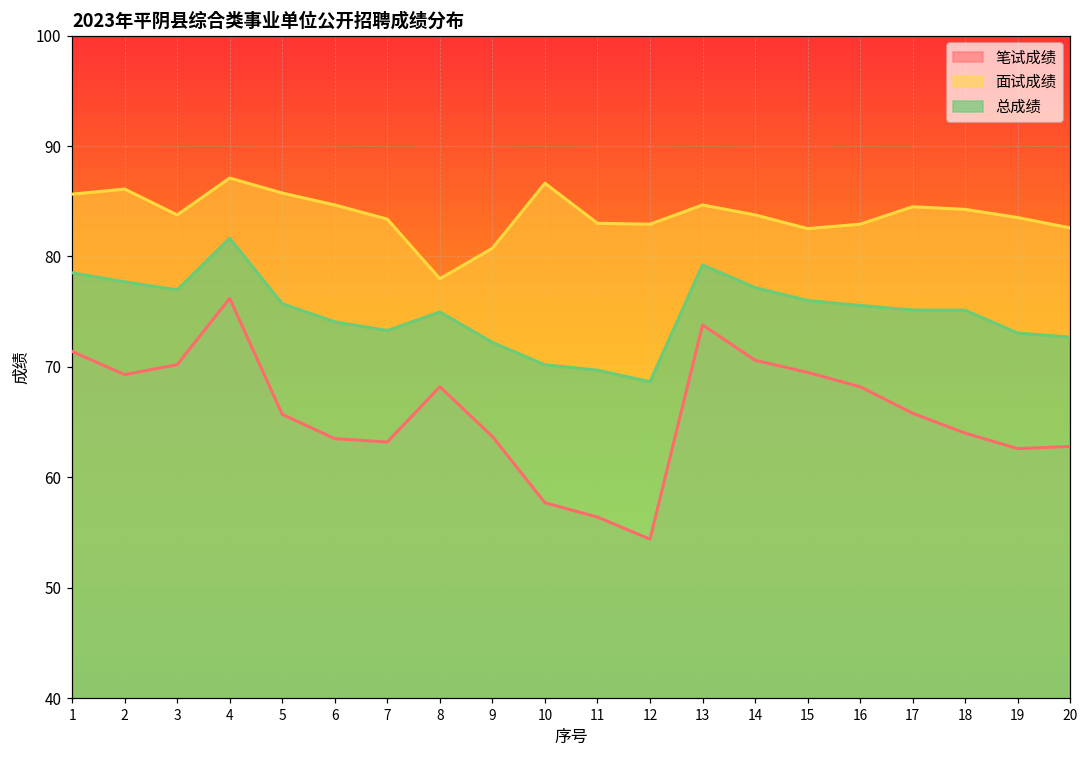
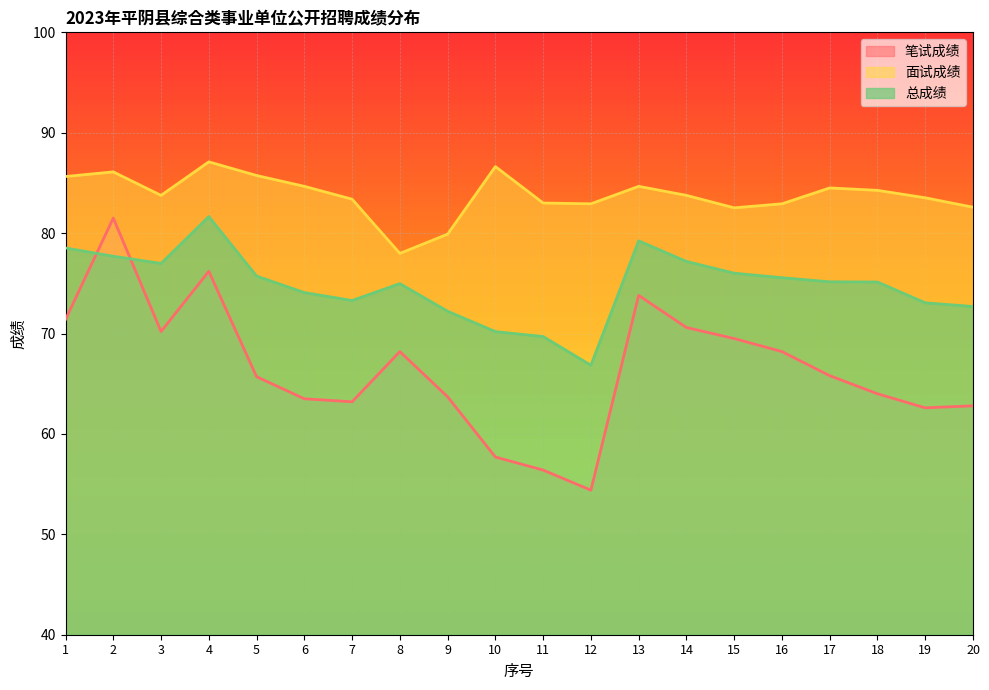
  {
    "笔试成绩": {
      "1": 71.4,
-     "2": 69.3,
+     "2": 81.5,
      "3": 70.2,
      "4": 76.2,
      "5": 65.7,
      "6": 63.5,
      "7": 63.2,
      "8": 68.2,
      "9": 63.7,
      "10": 57.7,
      "11": 56.4,
      "12": 54.4,
      "13": 73.8,
      "14": 70.6,
      "15": 69.5,
      "16": 68.2,
      "17": 65.8,
      "18": 64.0,
      "19": 62.6,
      "20": 62.8
    },
    "面试成绩": {
      "1": 85.6,
      "2": 86.1,
      "3": 83.8,
      "4": 87.1,
      "5": 85.7,
      "6": 84.7,
      "7": 83.4,
      "8": 78.0,
-     "9": 80.7,
+     "9": 79.9,
      "10": 86.6,
      "11": 83.0,
      "12": 82.9,
      "13": 84.7,
      "14": 83.8,
      "15": 82.5,
      "16": 82.9,
      "17": 84.5,
      "18": 84.3,
      "19": 83.5,
      "20": 82.6
    },
    "总成绩": {
      "1": 78.5,
      "2": 77.7,
      "3": 77.0,
      "4": 81.7,
      "5": 75.7,
      "6": 74.1,
      "7": 73.3,
      "8": 75.0,
      "9": 72.2,
      "10": 70.2,
      "11": 69.7,
-     "12": 68.7,
+     "12": 66.8,
      "13": 79.2,
      "14": 77.2,
      "15": 76.0,
      "16": 75.6,
      "17": 75.2,
      "18": 75.1,
      "19": 73.1,
      "20": 72.7
    }
  }
